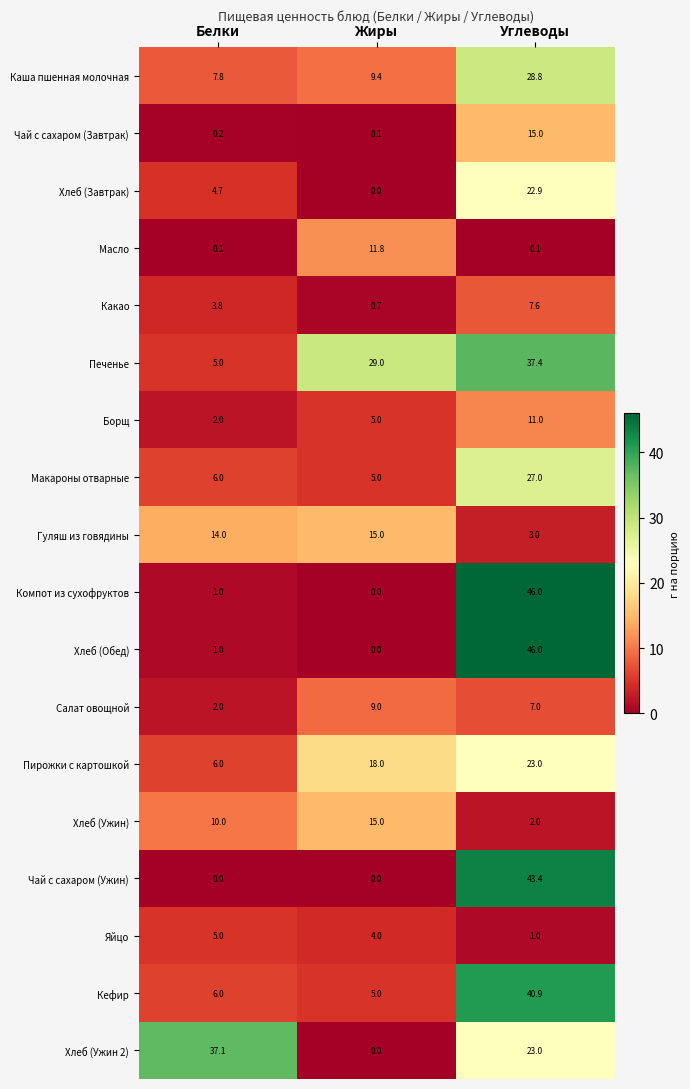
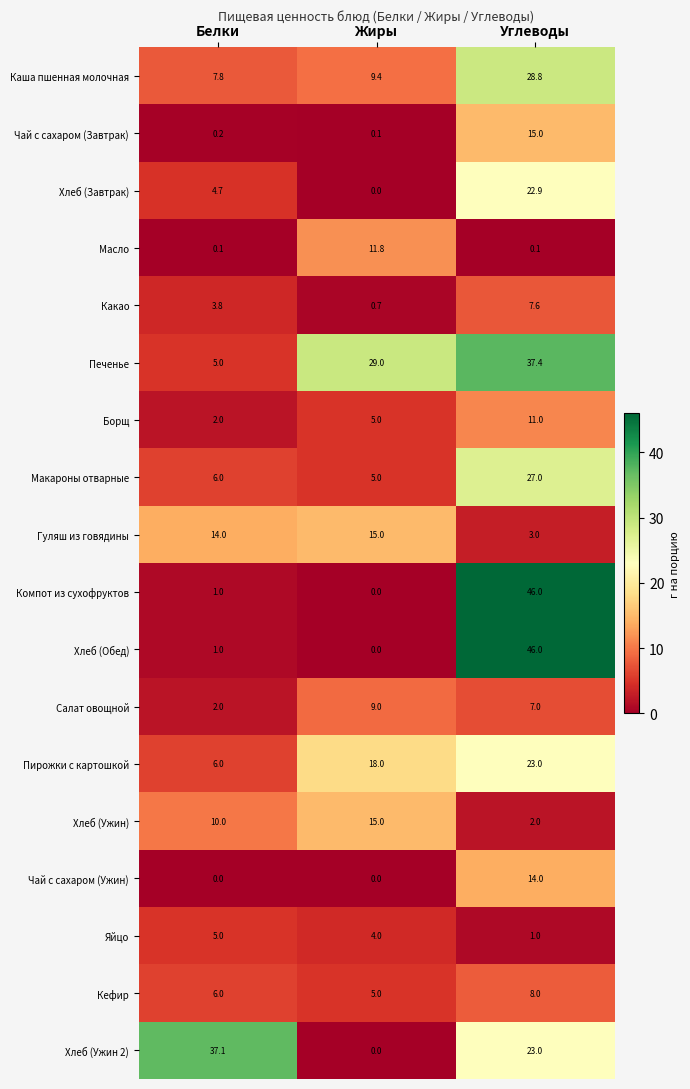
  {
    "Каша пшенная молочная": {
      "Белки": 7.8,
      "Жиры": 9.4,
      "Углеводы": 28.8
    },
    "Чай с сахаром (Завтрак)": {
      "Белки": 0.2,
      "Жиры": 0.1,
      "Углеводы": 15.0
    },
    "Хлеб (Завтрак)": {
      "Белки": 4.7,
      "Жиры": 0.0,
      "Углеводы": 22.9
    },
    "Масло": {
      "Белки": 0.1,
      "Жиры": 11.8,
      "Углеводы": 0.1
    },
    "Какао": {
      "Белки": 3.8,
      "Жиры": 0.7,
      "Углеводы": 7.6
    },
    "Печенье": {
      "Белки": 5.0,
      "Жиры": 29.0,
      "Углеводы": 37.4
    },
    "Борщ": {
      "Белки": 2.0,
      "Жиры": 5.0,
      "Углеводы": 11.0
    },
    "Макароны отварные": {
      "Белки": 6.0,
      "Жиры": 5.0,
      "Углеводы": 27.0
    },
    "Гуляш из говядины": {
      "Белки": 14.0,
      "Жиры": 15.0,
      "Углеводы": 3.0
    },
    "Компот из сухофруктов": {
      "Белки": 1.0,
      "Жиры": 0.0,
      "Углеводы": 46.0
    },
    "Хлеб (Обед)": {
      "Белки": 1.0,
      "Жиры": 0.0,
      "Углеводы": 46.0
    },
    "Салат овощной": {
      "Белки": 2.0,
      "Жиры": 9.0,
      "Углеводы": 7.0
    },
    "Пирожки с картошкой": {
      "Белки": 6.0,
      "Жиры": 18.0,
      "Углеводы": 23.0
    },
    "Хлеб (Ужин)": {
      "Белки": 10.0,
      "Жиры": 15.0,
      "Углеводы": 2.0
    },
    "Чай с сахаром (Ужин)": {
      "Белки": 0.0,
      "Жиры": 0.0,
-     "Углеводы": 43.4
+     "Углеводы": 14.0
    },
    "Яйцо": {
      "Белки": 5.0,
      "Жиры": 4.0,
      "Углеводы": 1.0
    },
    "Кефир": {
      "Белки": 6.0,
      "Жиры": 5.0,
-     "Углеводы": 40.9
+     "Углеводы": 8.0
    },
    "Хлеб (Ужин 2)": {
      "Белки": 37.1,
      "Жиры": 0.0,
      "Углеводы": 23.0
    }
  }
